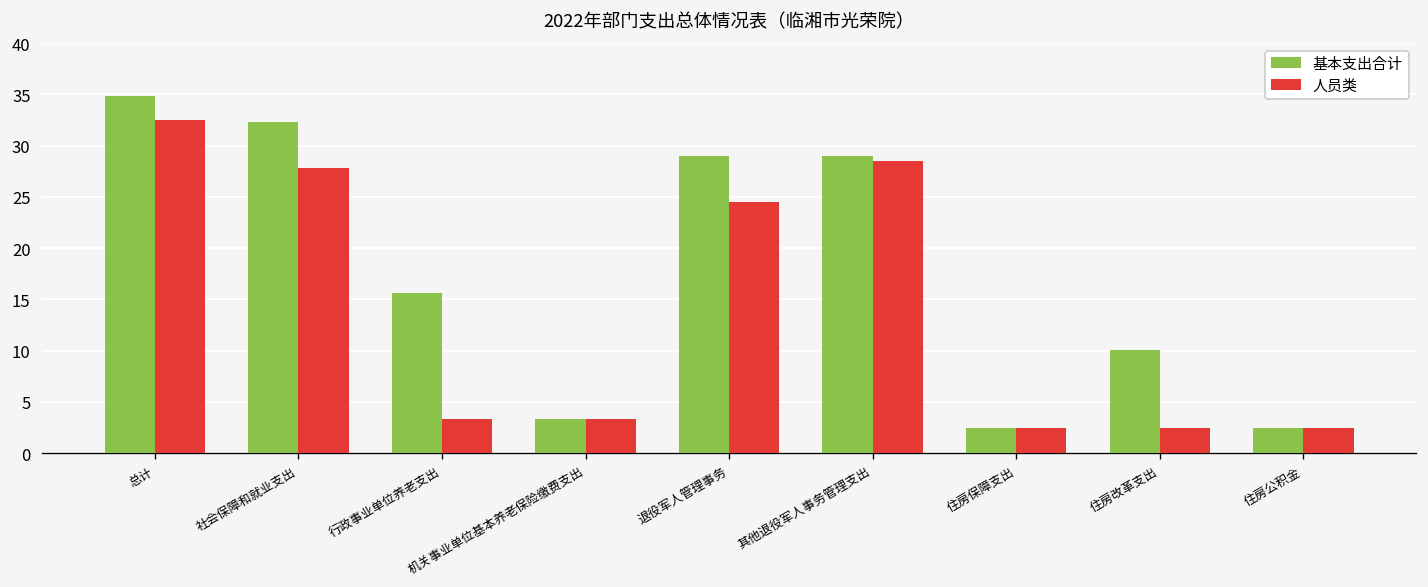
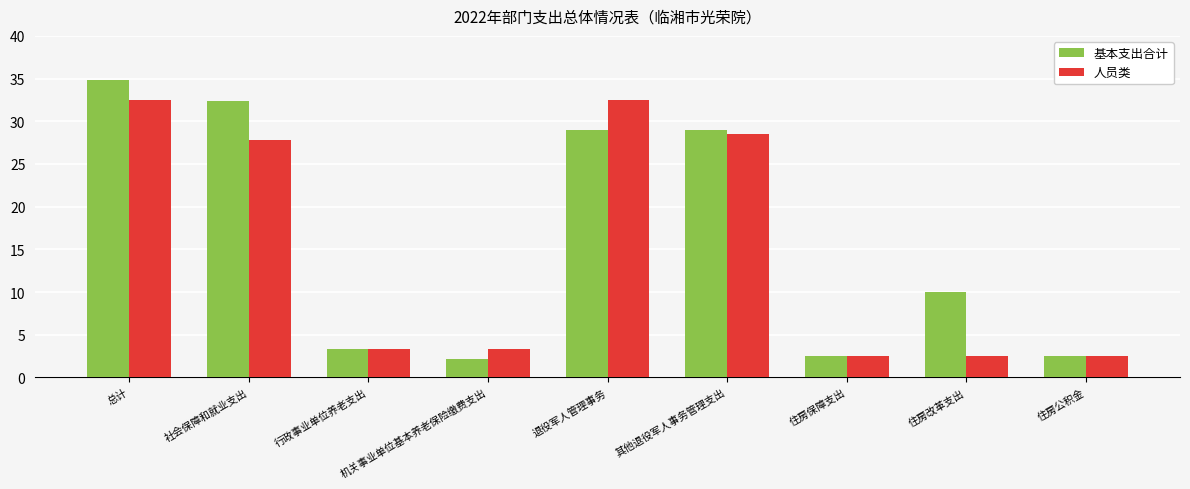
  {
    "基本支出合计": {
      "总计": 35,
      "社会保障和就业支出": 32,
-     "行政事业单位养老支出": 16,
-     "机关事业单位基本养老保险缴费支出": 3,
+     "行政事业单位养老支出": 3,
+     "机关事业单位基本养老保险缴费支出": 2,
      "退役军人管理事务": 29,
      "其他退役军人事务管理支出": 29,
      "住房保障支出": 2,
      "住房改革支出": 10,
      "住房公积金": 2
    },
    "人员类": {
      "总计": 33,
      "社会保障和就业支出": 28,
      "行政事业单位养老支出": 3,
      "机关事业单位基本养老保险缴费支出": 3,
-     "退役军人管理事务": 25,
+     "退役军人管理事务": 32,
      "其他退役军人事务管理支出": 28,
      "住房保障支出": 2,
      "住房改革支出": 2,
      "住房公积金": 2
    }
  }
